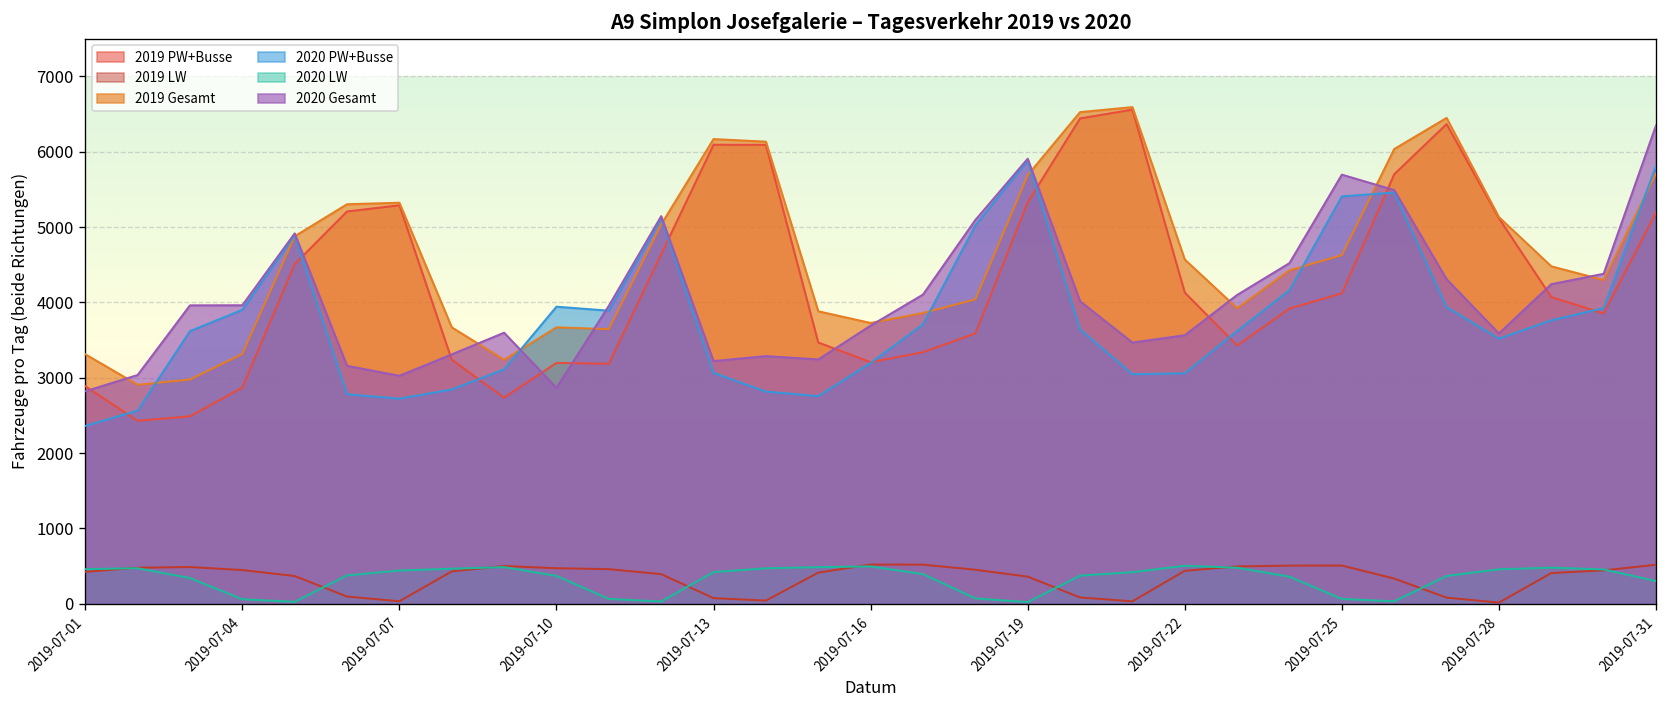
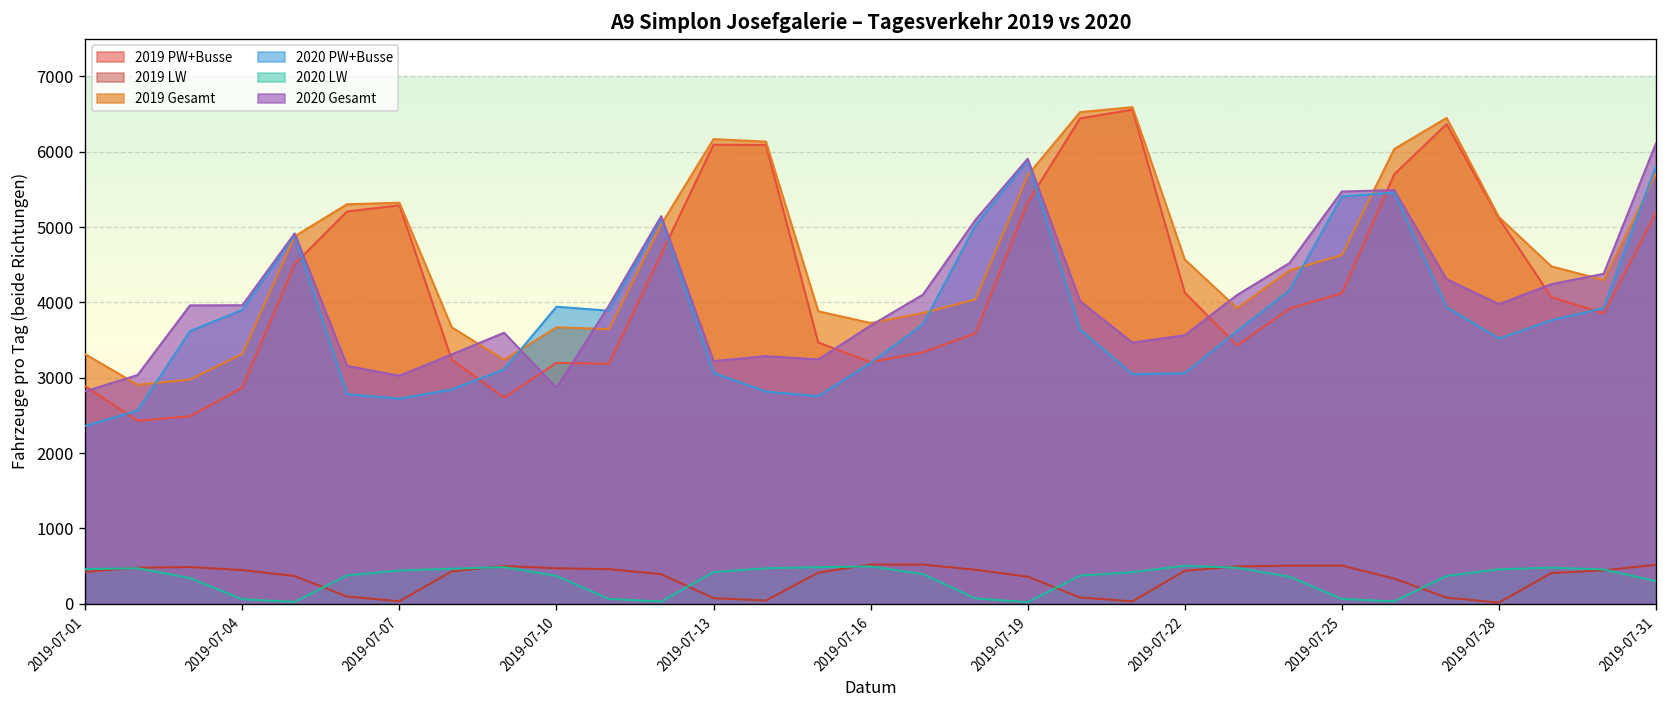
  {
    "2020 Gesamt": {
      "2019-07-01": 2800,
      "2019-07-04": 4000,
      "2019-07-07": 3000,
      "2019-07-10": 2900,
      "2019-07-13": 3200,
      "2019-07-22": 3600,
-     "2019-07-25": 5700,
-     "2019-07-28": 3600,
-     "2019-07-31": 6400
+     "2019-07-25": 5500,
+     "2019-07-28": 4000,
+     "2019-07-31": 6100
    }
  }
